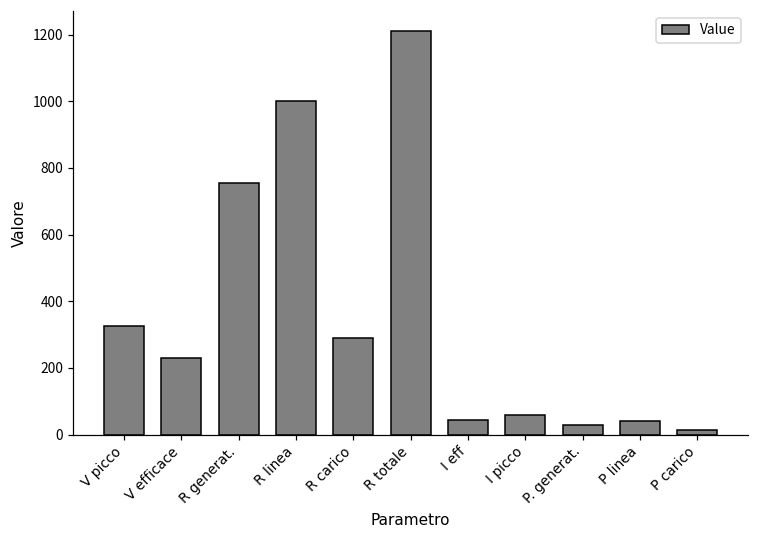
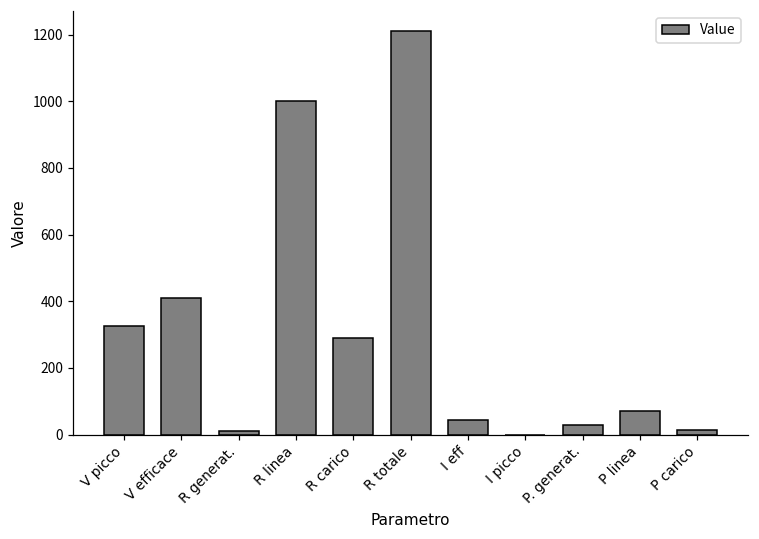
  {
    "V picco": 330,
-   "V efficace": 230,
-   "R generat.": 760,
+   "V efficace": 410,
+   "R generat.": 10,
    "R linea": 1000,
    "R carico": 290,
    "R totale": 1210,
    "I eff": 50,
-   "I picco": 60,
+   "I picco": 0,
    "P. generat.": 30,
-   "P linea": 40,
+   "P linea": 70,
    "P carico": 10
  }
